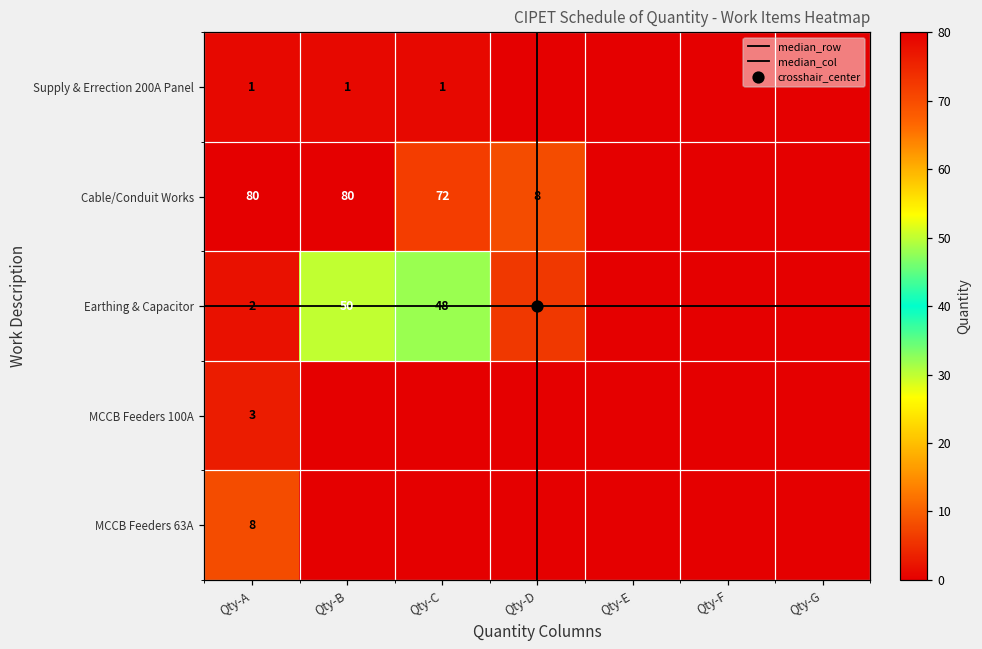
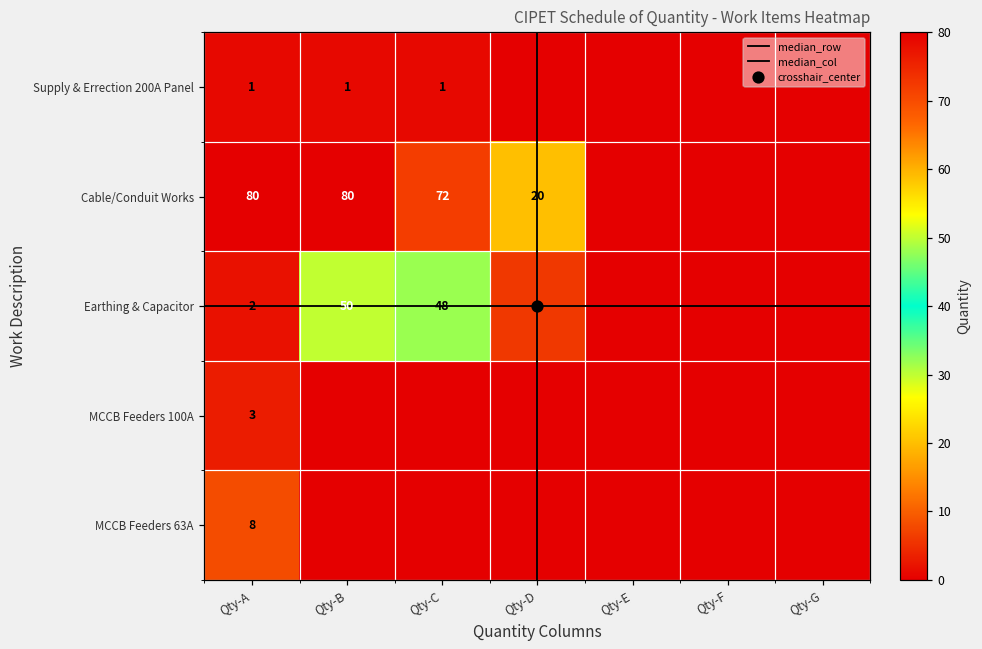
  {
    "Supply & Errection 200A Panel": {
      "Qty-A": 1,
      "Qty-B": 1,
      "Qty-C": 1
    },
    "Cable/Conduit Works": {
      "Qty-A": 80,
      "Qty-B": 80,
      "Qty-C": 72,
-     "Qty-D": 8
+     "Qty-D": 20
    },
    "Earthing & Capacitor": {
      "Qty-A": 2,
      "Qty-B": 50,
      "Qty-C": 48
    },
    "MCCB Feeders 100A": {
      "Qty-A": 3
    },
    "MCCB Feeders 63A": {
      "Qty-A": 8
    }
  }
